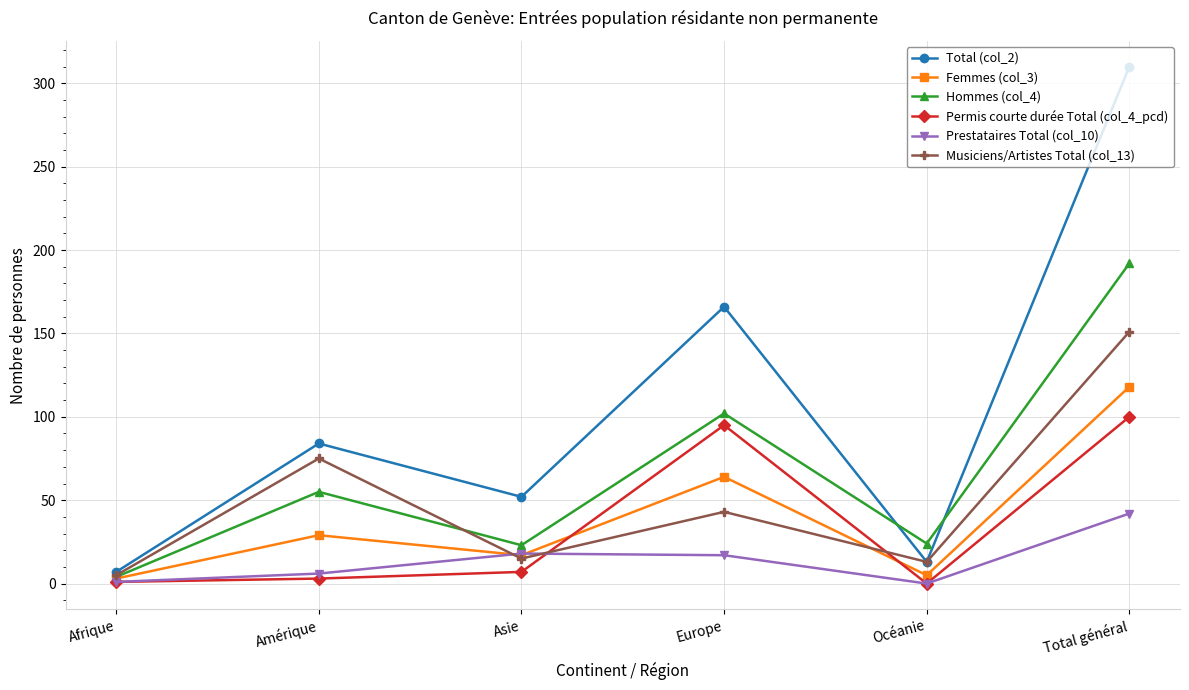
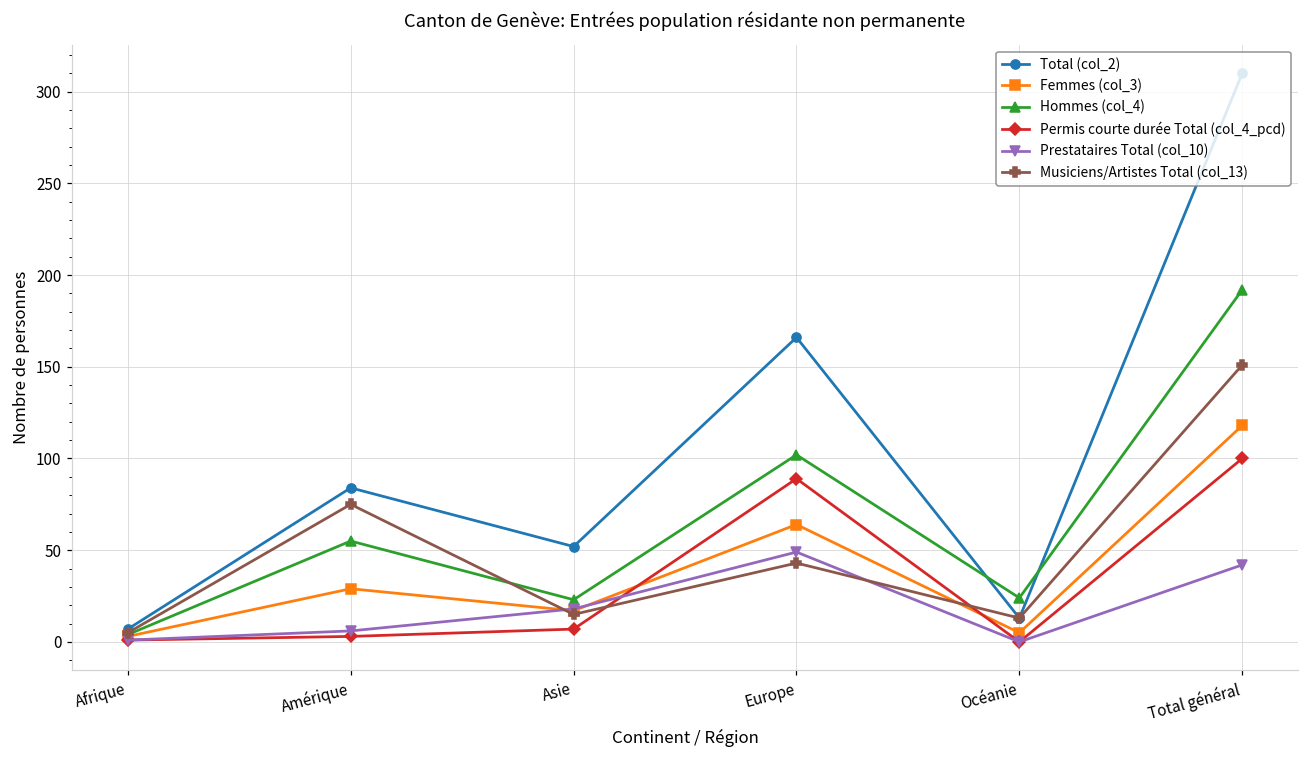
  {
    "Total (col_2)": {
      "Afrique": 7,
      "Amérique": 84,
      "Asie": 52,
      "Europe": 166
    },
    "Femmes (col_3)": {
      "Amérique": 29,
      "Europe": 64,
      "Océanie": 5,
      "Total général": 118
    },
    "Hommes (col_4)": {
      "Amérique": 55,
      "Asie": 23,
      "Europe": 102,
      "Océanie": 24,
      "Total général": 192
    },
    "Permis courte durée Total (col_4_pcd)": {
      "Amérique": 3,
      "Asie": 7,
-     "Europe": 95,
+     "Europe": 89,
      "Total général": 100
    },
    "Prestataires Total (col_10)": {
      "Amérique": 6,
-     "Europe": 17,
+     "Europe": 49,
      "Total général": 42
    },
    "Musiciens/Artistes Total (col_13)": {
      "Amérique": 75,
      "Asie": 15,
      "Europe": 43,
      "Total général": 151
    }
  }
